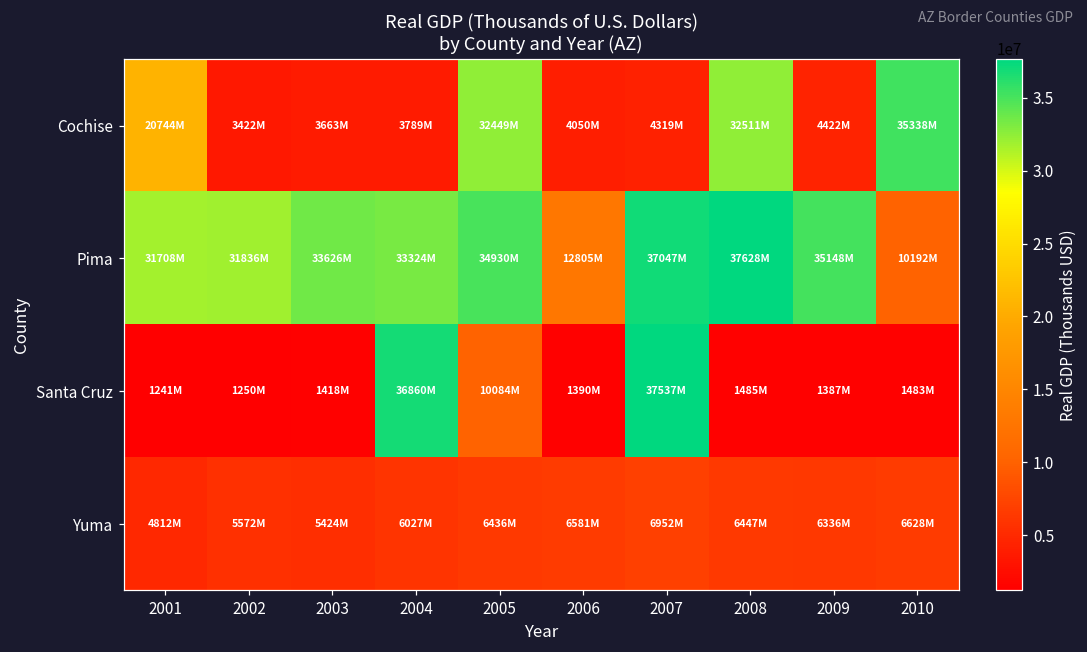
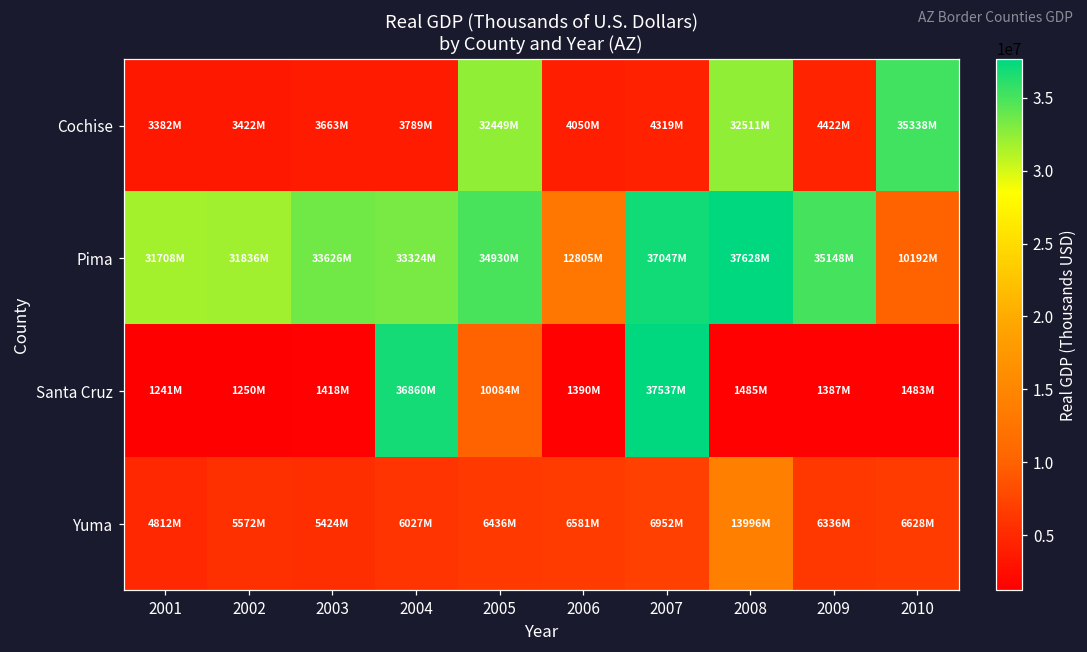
  {
    "Cochise": {
-     "2001": "20744M",
+     "2001": "3382M",
      "2002": "3422M",
      "2003": "3663M",
      "2004": "3789M",
      "2005": "32449M",
      "2006": "4050M",
      "2007": "4319M",
      "2008": "32511M",
      "2009": "4422M",
      "2010": "35338M"
    },
    "Pima": {
      "2001": "31708M",
      "2002": "31836M",
      "2003": "33626M",
      "2004": "33324M",
      "2005": "34930M",
      "2006": "12805M",
      "2007": "37047M",
      "2008": "37628M",
      "2009": "35148M",
      "2010": "10192M"
    },
    "Santa Cruz": {
      "2001": "1241M",
      "2002": "1250M",
      "2003": "1418M",
      "2004": "36860M",
      "2005": "10084M",
      "2006": "1390M",
      "2007": "37537M",
      "2008": "1485M",
      "2009": "1387M",
      "2010": "1483M"
    },
    "Yuma": {
      "2001": "4812M",
      "2002": "5572M",
      "2003": "5424M",
      "2004": "6027M",
      "2005": "6436M",
      "2006": "6581M",
      "2007": "6952M",
-     "2008": "6447M",
+     "2008": "13996M",
      "2009": "6336M",
      "2010": "6628M"
    }
  }
